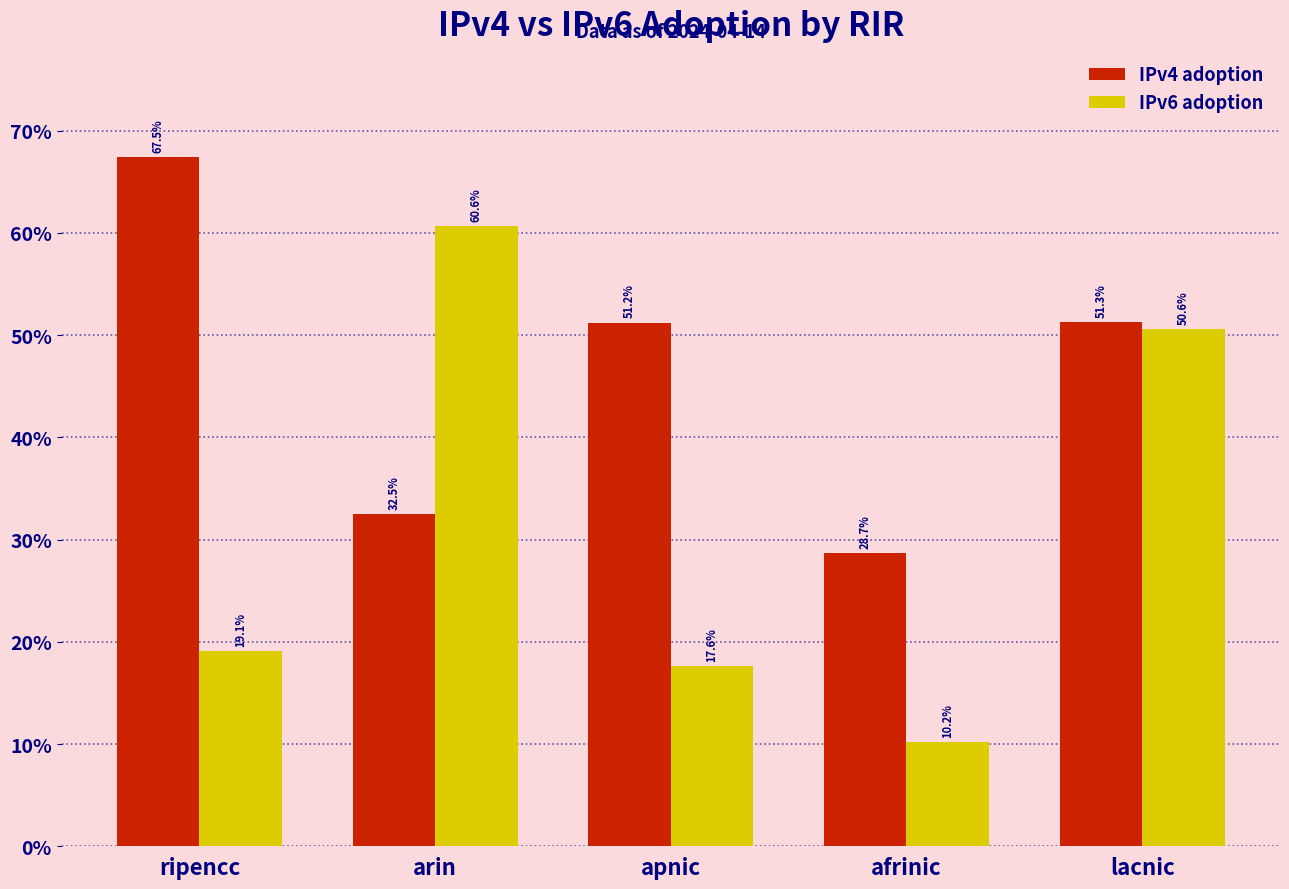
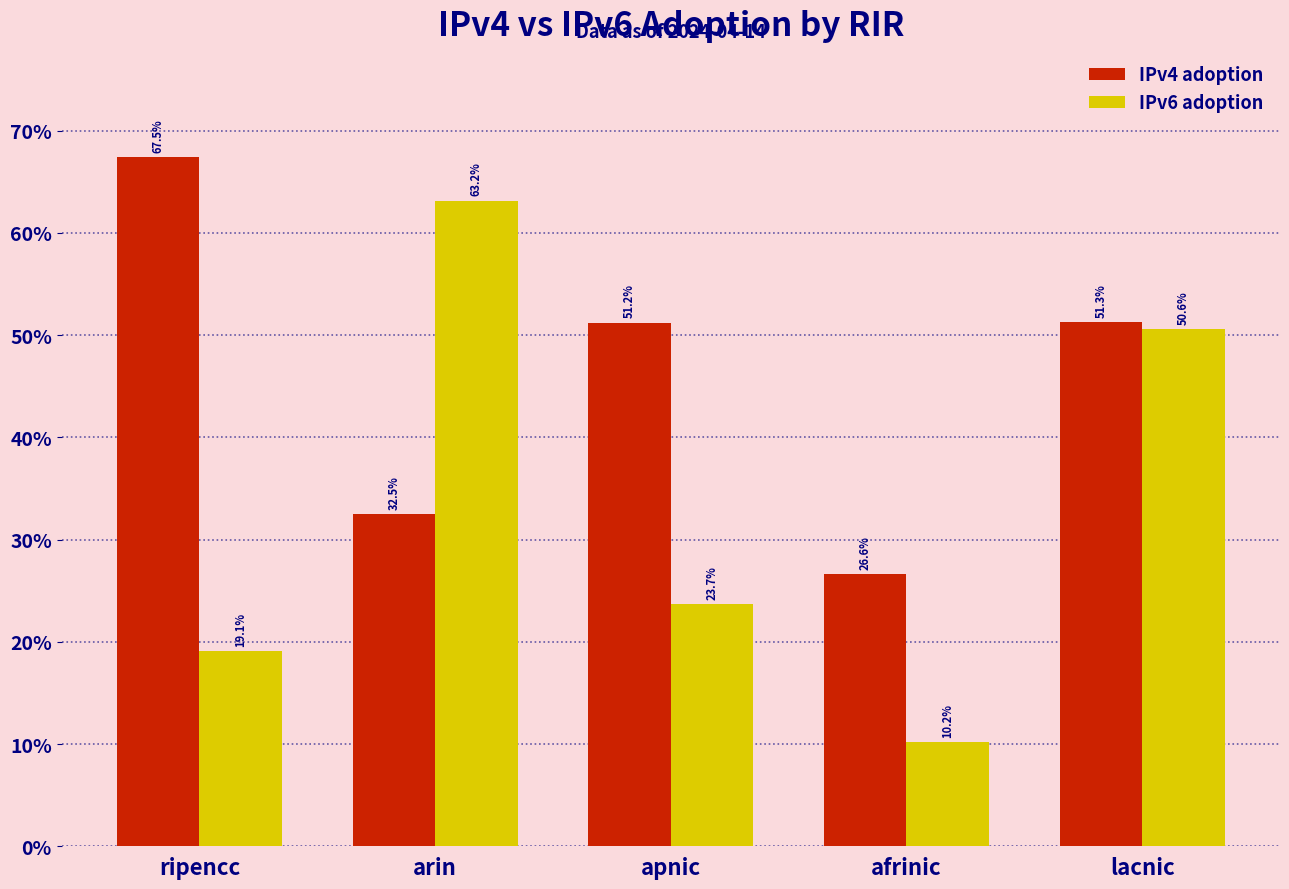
  {
    "IPv4 adoption": {
      "ripencc": "67.5%",
      "arin": "32.5%",
      "apnic": "51.2%",
-     "afrinic": "28.7%",
+     "afrinic": "26.6%",
      "lacnic": "51.3%"
    },
    "IPv6 adoption": {
      "ripencc": "19.1%",
-     "arin": "60.6%",
-     "apnic": "17.6%",
+     "arin": "63.2%",
+     "apnic": "23.7%",
      "afrinic": "10.2%",
      "lacnic": "50.6%"
    }
  }
